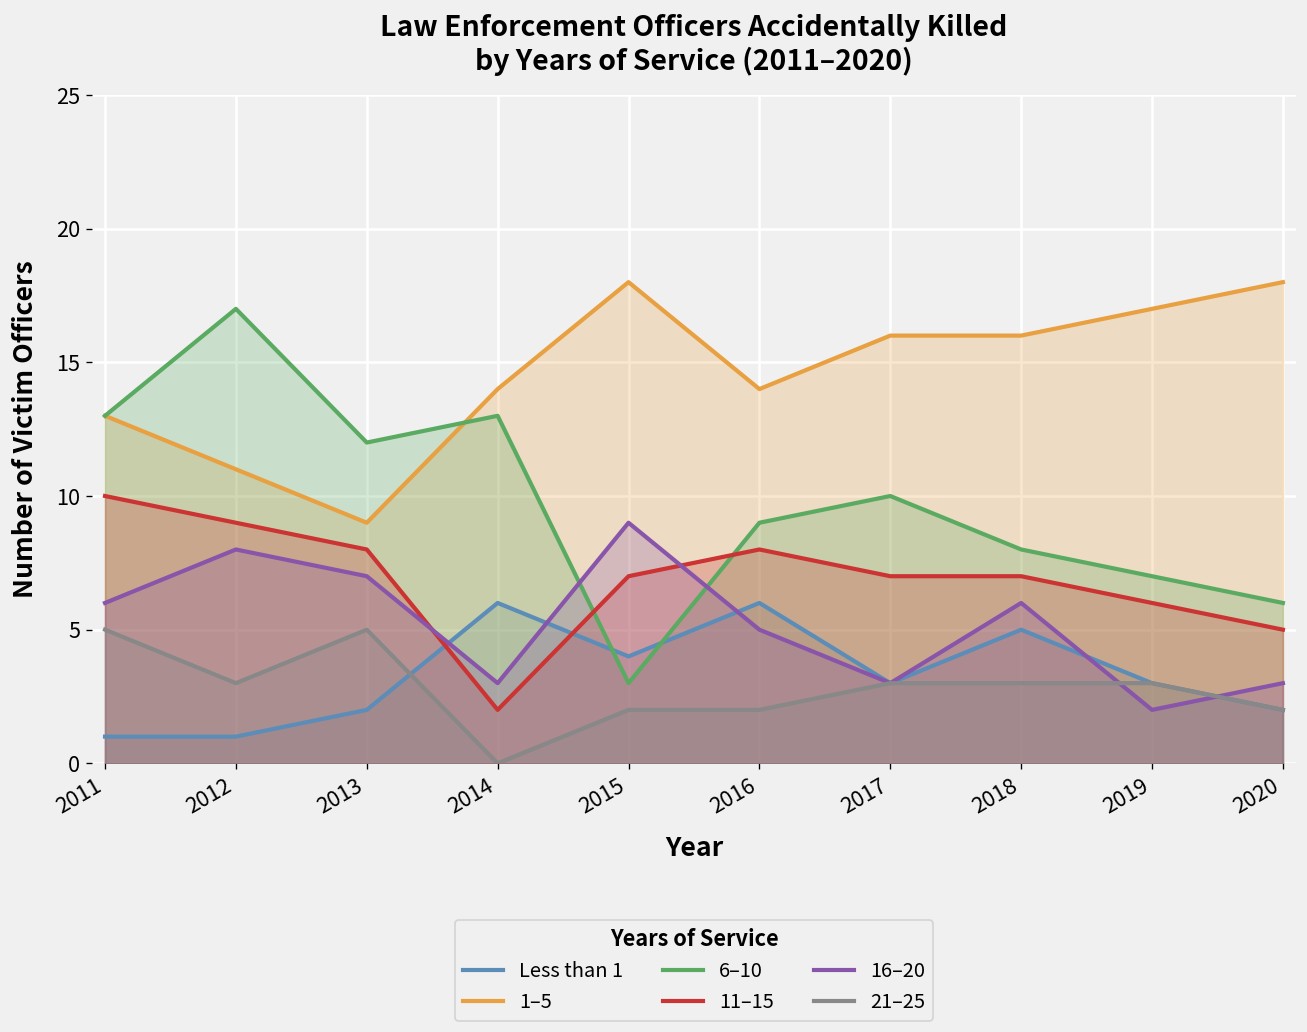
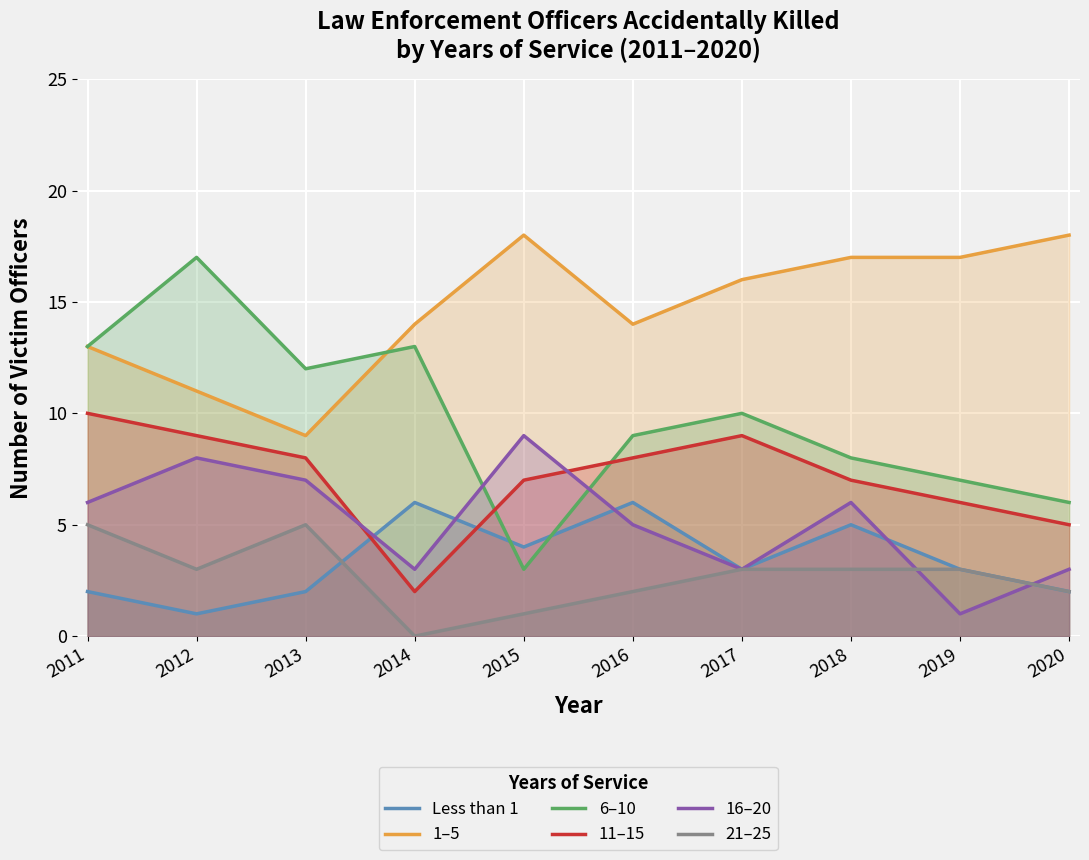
  {
    "Less than 1": {
-     "2011": 1,
+     "2011": 2,
      "2012": 1,
      "2013": 2,
      "2014": 6,
      "2015": 4,
      "2016": 6,
      "2018": 5
    },
    "1–5": {
      "2012": 11,
      "2013": 9,
      "2014": 14,
      "2015": 18,
      "2016": 14,
      "2017": 16,
-     "2018": 16,
+     "2018": 17,
      "2019": 17,
      "2020": 18
    },
    "6–10": {
      "2012": 17,
      "2013": 12,
      "2014": 13,
      "2015": 3,
      "2016": 9,
      "2017": 10,
      "2018": 8,
      "2019": 7,
      "2020": 6
    },
    "11–15": {
      "2011": 10,
      "2012": 9,
      "2013": 8,
      "2014": 2,
      "2015": 7,
      "2016": 8,
-     "2017": 7,
+     "2017": 9,
      "2018": 7,
      "2019": 6,
      "2020": 5
    },
    "16–20": {
      "2011": 6,
      "2012": 8,
      "2013": 7,
      "2014": 3,
      "2015": 9,
      "2016": 5,
      "2018": 6,
-     "2019": 2,
+     "2019": 1,
      "2020": 3
    },
    "21–25": {
      "2011": 5,
      "2012": 3,
      "2013": 5,
      "2014": 0,
-     "2015": 2,
+     "2015": 1,
      "2016": 2,
      "2018": 3
    }
  }
